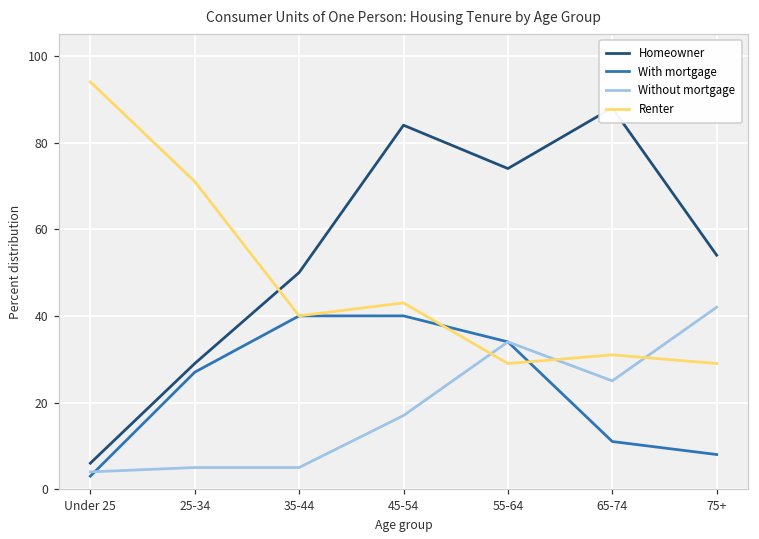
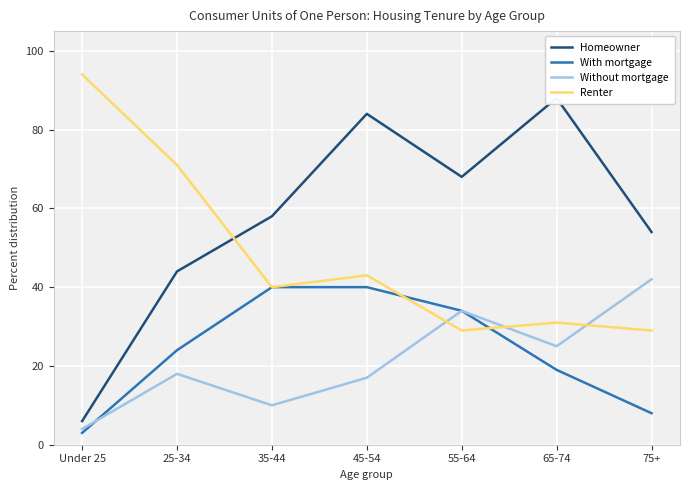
  {
    "Homeowner": {
      "Under 25": 6,
-     "25-34": 29,
-     "35-44": 50,
+     "25-34": 44,
+     "35-44": 58,
      "45-54": 84,
-     "55-64": 74,
+     "55-64": 68,
      "75+": 54
    },
    "With mortgage": {
      "Under 25": 3,
-     "25-34": 27,
+     "25-34": 24,
      "45-54": 40,
-     "65-74": 11,
+     "65-74": 19,
      "75+": 8
    },
    "Without mortgage": {
      "Under 25": 4,
-     "25-34": 5,
-     "35-44": 5,
+     "25-34": 18,
+     "35-44": 10,
      "45-54": 17,
      "65-74": 25,
      "75+": 42
    },
    "Renter": {
      "Under 25": 94,
      "25-34": 71,
      "45-54": 43,
      "55-64": 29,
      "65-74": 31,
      "75+": 29
    }
  }
